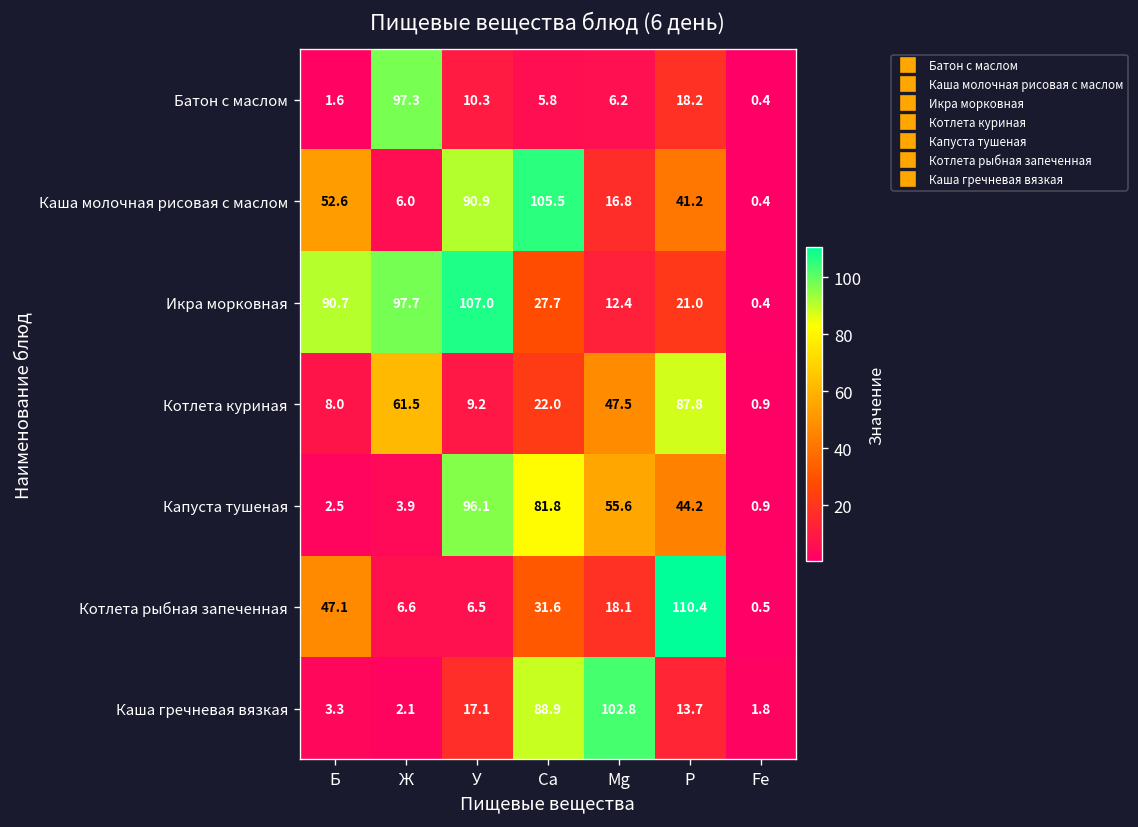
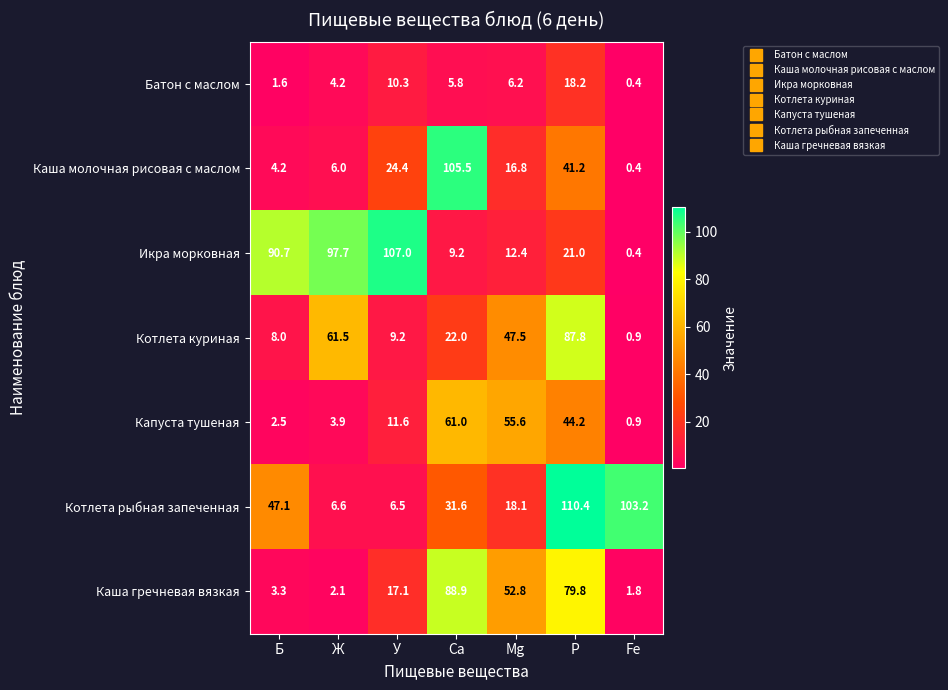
  {
    "Батон с маслом": {
      "Б": 1.6,
-     "Ж": 97.3,
+     "Ж": 4.2,
      "У": 10.3,
      "Ca": 5.8,
      "Mg": 6.2,
      "P": 18.2,
      "Fe": 0.4
    },
    "Каша молочная рисовая с маслом": {
-     "Б": 52.6,
+     "Б": 4.2,
      "Ж": 6.0,
-     "У": 90.9,
+     "У": 24.4,
      "Ca": 105.5,
      "Mg": 16.8,
      "P": 41.2,
      "Fe": 0.4
    },
    "Икра морковная": {
      "Б": 90.7,
      "Ж": 97.7,
      "У": 107.0,
-     "Ca": 27.7,
+     "Ca": 9.2,
      "Mg": 12.4,
      "P": 21.0,
      "Fe": 0.4
    },
    "Котлета куриная": {
      "Б": 8.0,
      "Ж": 61.5,
      "У": 9.2,
      "Ca": 22.0,
      "Mg": 47.5,
      "P": 87.8,
      "Fe": 0.9
    },
    "Капуста тушеная": {
      "Б": 2.5,
      "Ж": 3.9,
-     "У": 96.1,
-     "Ca": 81.8,
+     "У": 11.6,
+     "Ca": 61.0,
      "Mg": 55.6,
      "P": 44.2,
      "Fe": 0.9
    },
    "Котлета рыбная запеченная": {
      "Б": 47.1,
      "Ж": 6.6,
      "У": 6.5,
      "Ca": 31.6,
      "Mg": 18.1,
      "P": 110.4,
-     "Fe": 0.5
+     "Fe": 103.2
    },
    "Каша гречневая вязкая": {
      "Б": 3.3,
      "Ж": 2.1,
      "У": 17.1,
      "Ca": 88.9,
-     "Mg": 102.8,
-     "P": 13.7,
+     "Mg": 52.8,
+     "P": 79.8,
      "Fe": 1.8
    }
  }
